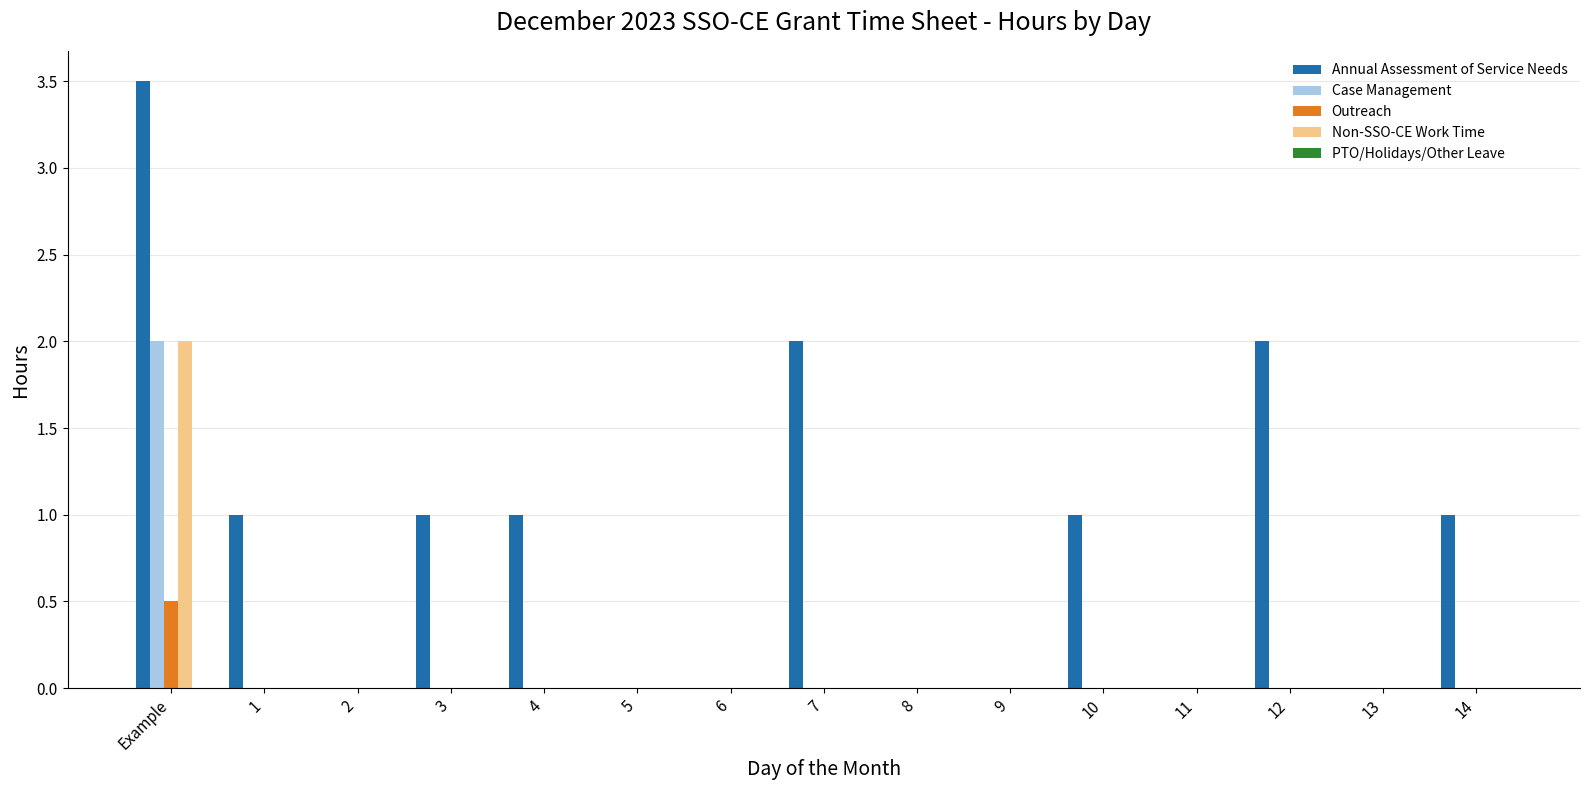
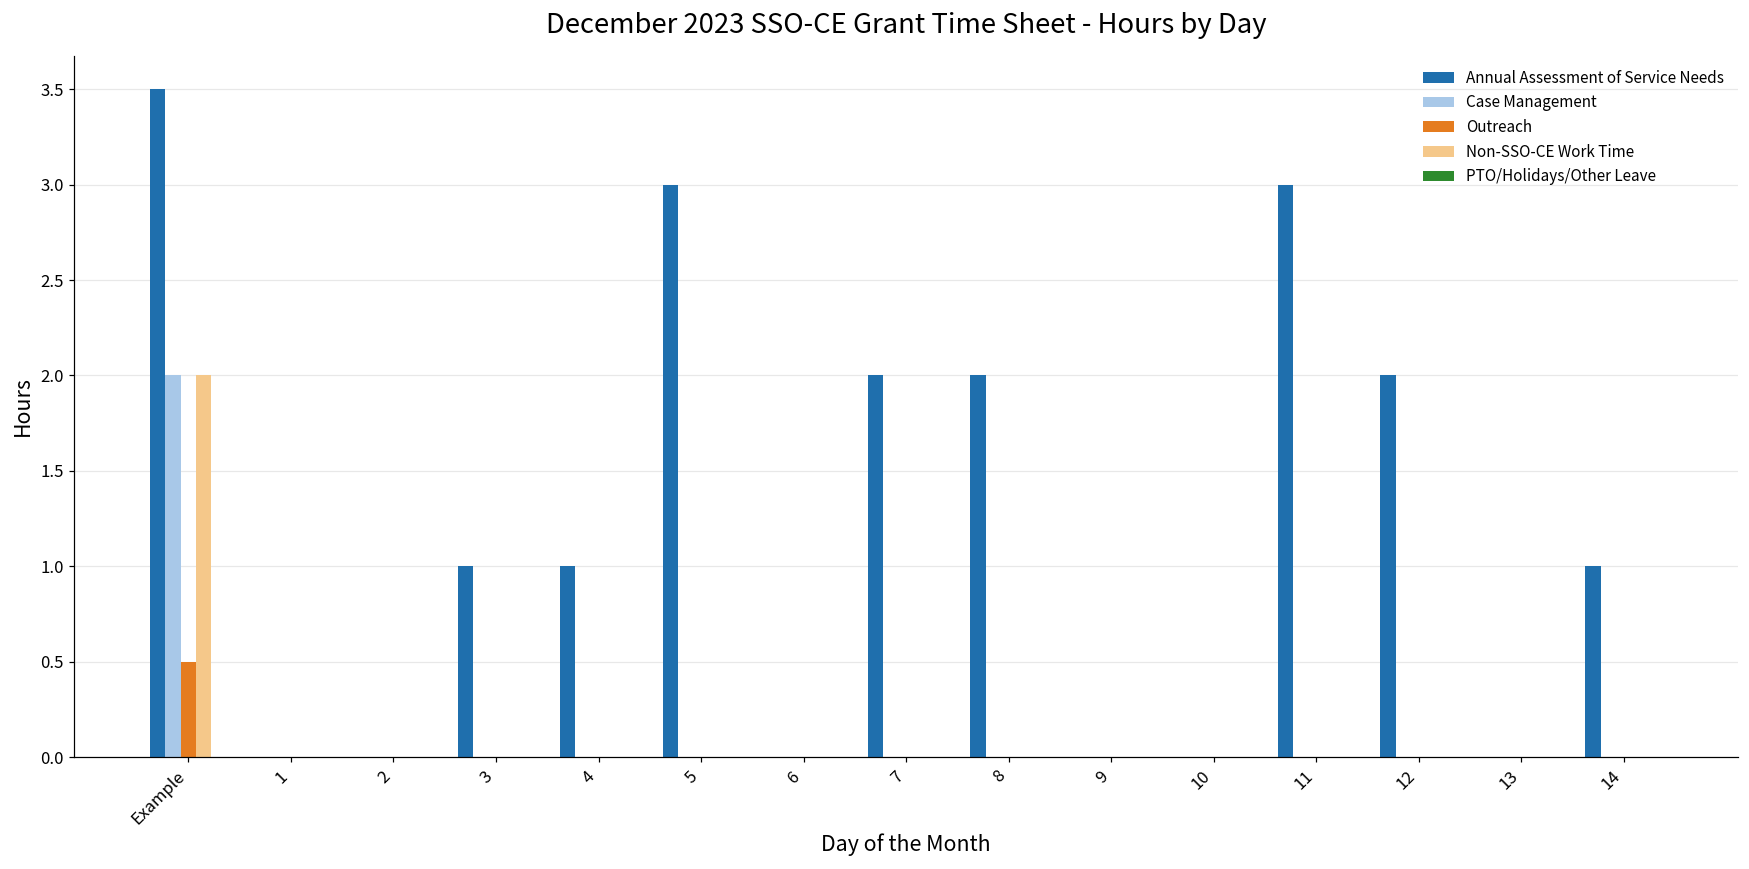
  {
    "Annual Assessment of Service Needs": {
      "Example": 3.50,
-     "1": 1,
+     "1": 0,
      "2": 0,
      "3": 1,
      "4": 1,
-     "5": 0,
+     "5": 3,
      "6": 0,
      "7": 2,
-     "8": 0,
+     "8": 2,
      "9": 0,
-     "10": 1,
-     "11": 0,
+     "10": 0,
+     "11": 3,
      "12": 2,
      "13": 0,
      "14": 1
    },
    "Case Management": {
      "Example": 2,
      "1": 0,
      "2": 0,
      "3": 0,
      "4": 0,
      "5": 0,
      "6": 0,
      "7": 0,
      "8": 0,
      "9": 0,
      "10": 0,
      "11": 0,
      "12": 0,
      "13": 0,
      "14": 0
    },
    "Outreach": {
      "Example": 0.50,
      "1": 0,
      "2": 0,
      "3": 0,
      "4": 0,
      "5": 0,
      "6": 0,
      "7": 0,
      "8": 0,
      "9": 0,
      "10": 0,
      "11": 0,
      "12": 0,
      "13": 0,
      "14": 0
    },
    "Non-SSO-CE Work Time": {
      "Example": 2,
      "1": 0,
      "2": 0,
      "3": 0,
      "4": 0,
      "5": 0,
      "6": 0,
      "7": 0,
      "8": 0,
      "9": 0,
      "10": 0,
      "11": 0,
      "12": 0,
      "13": 0,
      "14": 0
    },
    "PTO/Holidays/Other Leave": {
      "Example": 0,
      "1": 0,
      "2": 0,
      "3": 0,
      "4": 0,
      "5": 0,
      "6": 0,
      "7": 0,
      "8": 0,
      "9": 0,
      "10": 0,
      "11": 0,
      "12": 0,
      "13": 0,
      "14": 0
    }
  }
